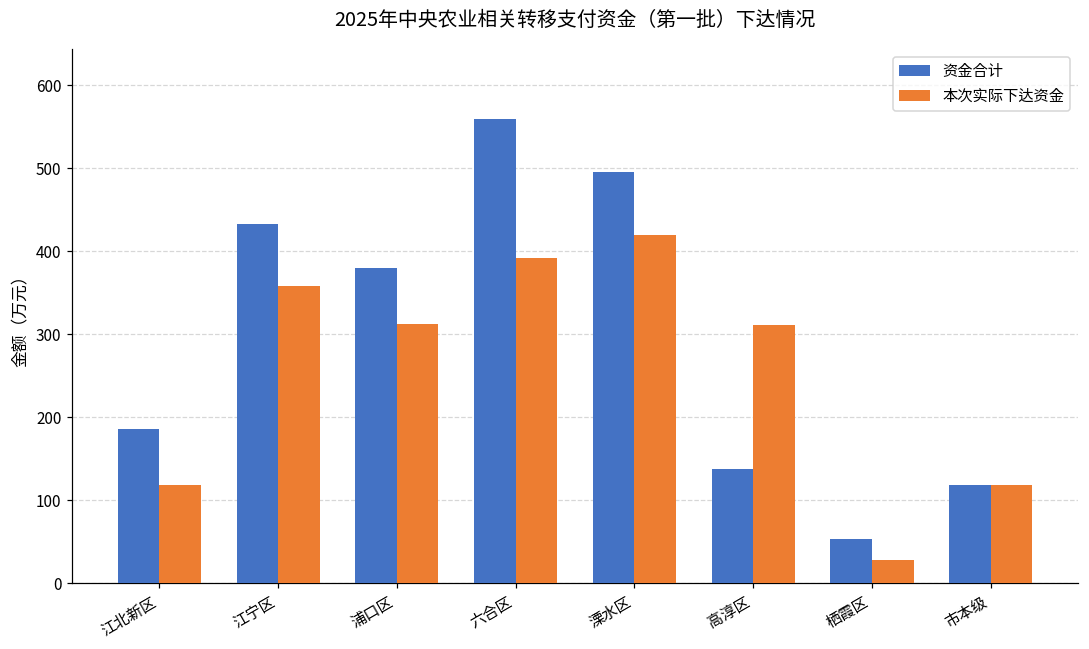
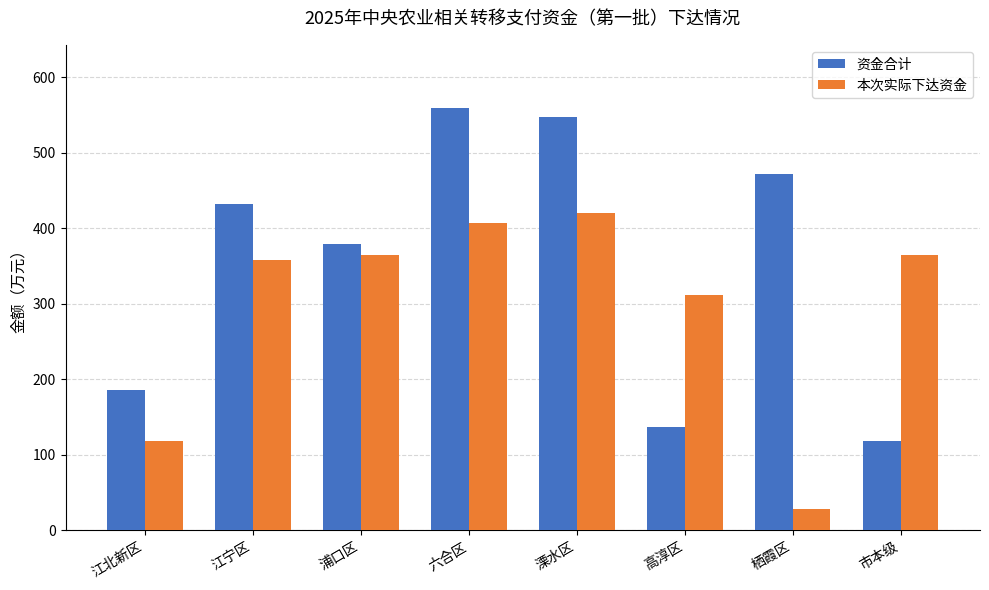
  {
    "资金合计": {
      "江北新区": 190,
      "江宁区": 430,
      "浦口区": 380,
      "六合区": 560,
-     "溧水区": 500,
+     "溧水区": 550,
      "高淳区": 140,
-     "栖霞区": 50,
+     "栖霞区": 470,
      "市本级": 120
    },
    "本次实际下达资金": {
      "江北新区": 120,
      "江宁区": 360,
-     "浦口区": 310,
-     "六合区": 390,
+     "浦口区": 360,
+     "六合区": 410,
      "溧水区": 420,
      "高淳区": 310,
      "栖霞区": 30,
-     "市本级": 120
+     "市本级": 360
    }
  }
